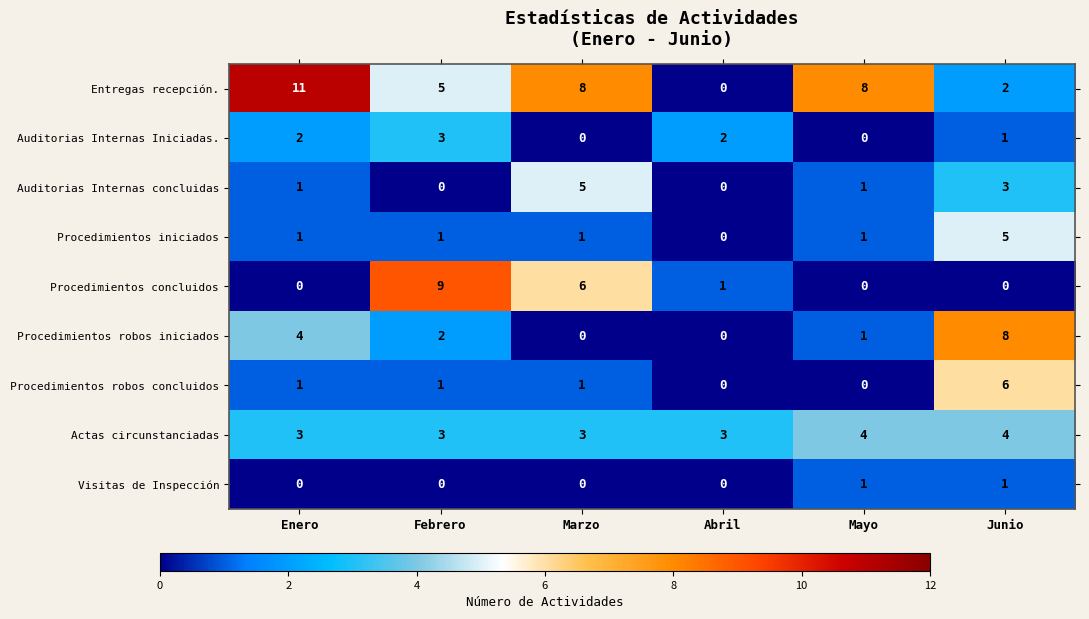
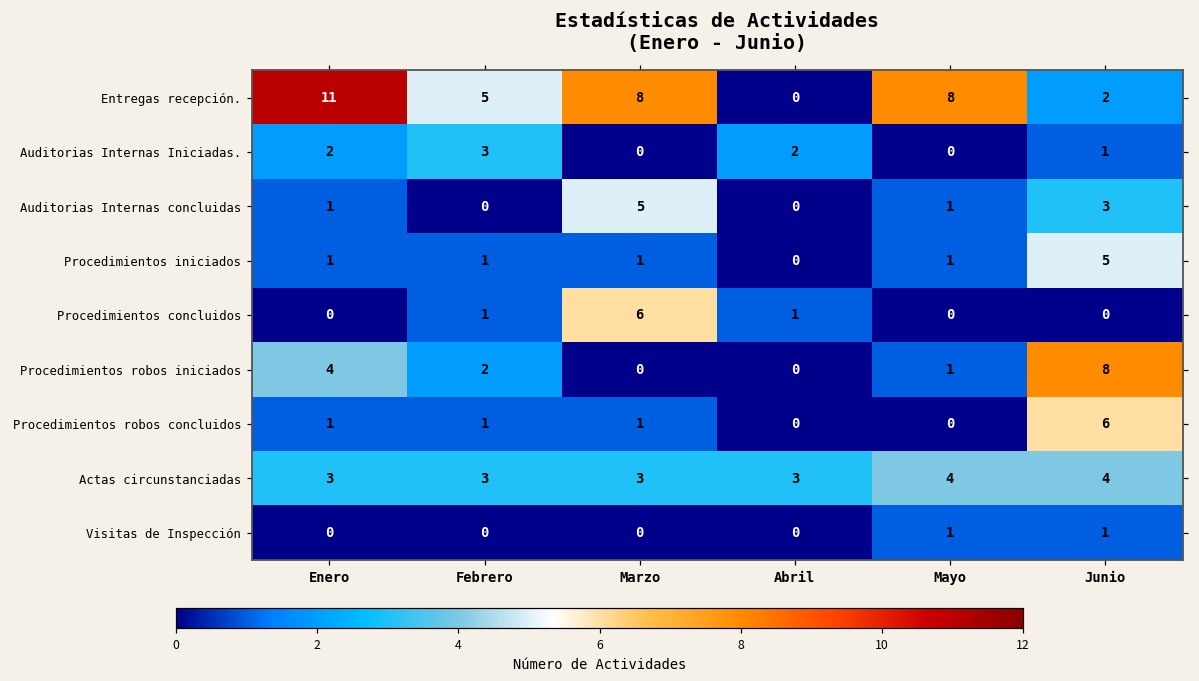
  {
    "Entregas recepción.": {
      "Enero": 11,
      "Febrero": 5,
      "Marzo": 8,
      "Abril": 0,
      "Mayo": 8,
      "Junio": 2
    },
    "Auditorias Internas Iniciadas.": {
      "Enero": 2,
      "Febrero": 3,
      "Marzo": 0,
      "Abril": 2,
      "Mayo": 0,
      "Junio": 1
    },
    "Auditorias Internas concluidas": {
      "Enero": 1,
      "Febrero": 0,
      "Marzo": 5,
      "Abril": 0,
      "Mayo": 1,
      "Junio": 3
    },
    "Procedimientos iniciados": {
      "Enero": 1,
      "Febrero": 1,
      "Marzo": 1,
      "Abril": 0,
      "Mayo": 1,
      "Junio": 5
    },
    "Procedimientos concluidos": {
      "Enero": 0,
-     "Febrero": 9,
+     "Febrero": 1,
      "Marzo": 6,
      "Abril": 1,
      "Mayo": 0,
      "Junio": 0
    },
    "Procedimientos robos iniciados": {
      "Enero": 4,
      "Febrero": 2,
      "Marzo": 0,
      "Abril": 0,
      "Mayo": 1,
      "Junio": 8
    },
    "Procedimientos robos concluidos": {
      "Enero": 1,
      "Febrero": 1,
      "Marzo": 1,
      "Abril": 0,
      "Mayo": 0,
      "Junio": 6
    },
    "Actas circunstanciadas": {
      "Enero": 3,
      "Febrero": 3,
      "Marzo": 3,
      "Abril": 3,
      "Mayo": 4,
      "Junio": 4
    },
    "Visitas de Inspección": {
      "Enero": 0,
      "Febrero": 0,
      "Marzo": 0,
      "Abril": 0,
      "Mayo": 1,
      "Junio": 1
    }
  }
